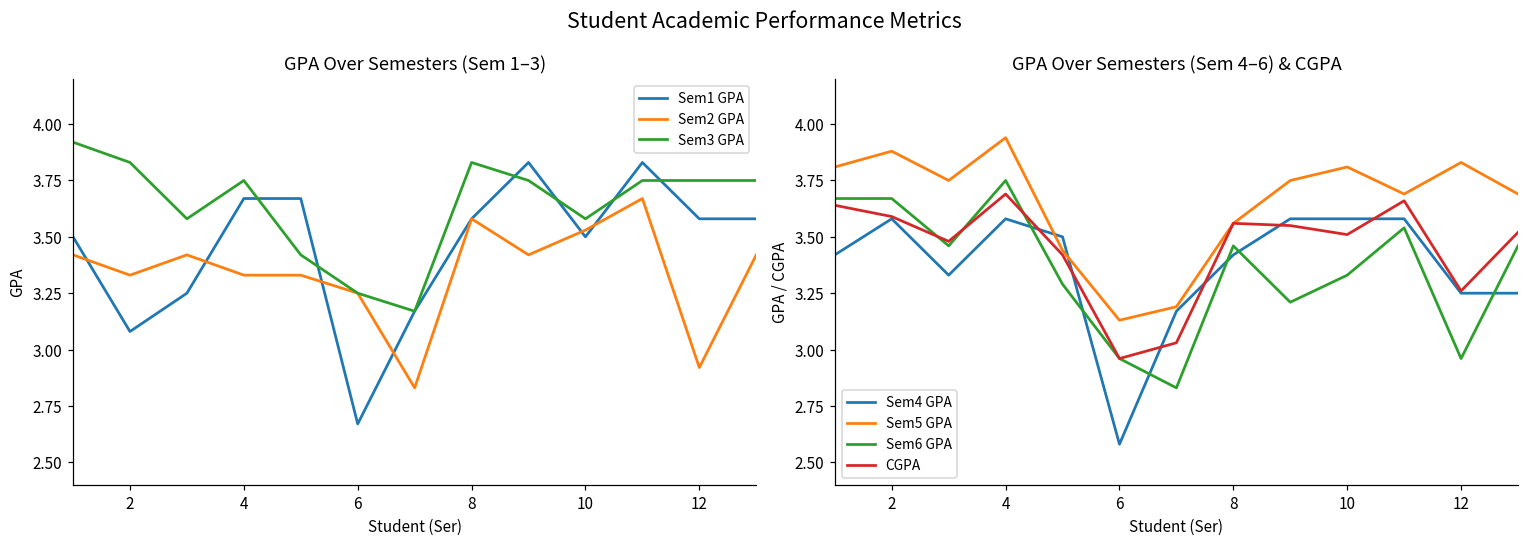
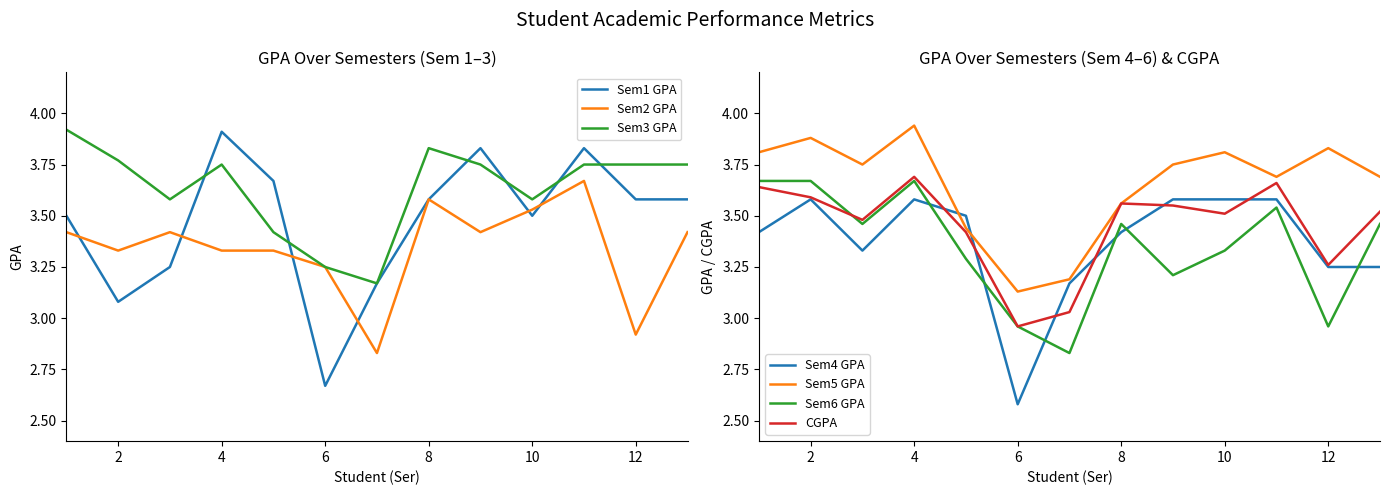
  {
    "GPA Over Semesters (Sem 1–3)": {
      "Sem1 GPA": {
        "2": 3.08,
-       "4": 3.67,
+       "4": 3.91,
        "6": 2.67,
        "10": 3.50,
        "12": 3.58
      },
      "Sem2 GPA": {
        "2": 3.33,
        "4": 3.33,
        "10": 3.53,
        "12": 2.92
      },
      "Sem3 GPA": {
-       "2": 3.83,
+       "2": 3.77,
        "4": 3.75,
        "8": 3.83,
        "10": 3.58,
        "12": 3.75
      }
    },
    "GPA Over Semesters (Sem 4–6) & CGPA": {
      "Sem4 GPA": {
        "4": 3.58,
        "6": 2.58,
        "8": 3.42,
        "10": 3.58
      },
      "Sem5 GPA": {
        "2": 3.88,
        "4": 3.94,
        "6": 3.13,
        "10": 3.81,
        "12": 3.83
      },
      "Sem6 GPA": {
        "2": 3.67,
-       "4": 3.75,
+       "4": 3.67,
        "8": 3.46,
        "10": 3.33,
        "12": 2.96
      },
      "CGPA": {
        "4": 3.69,
        "10": 3.51
      }
    }
  }
